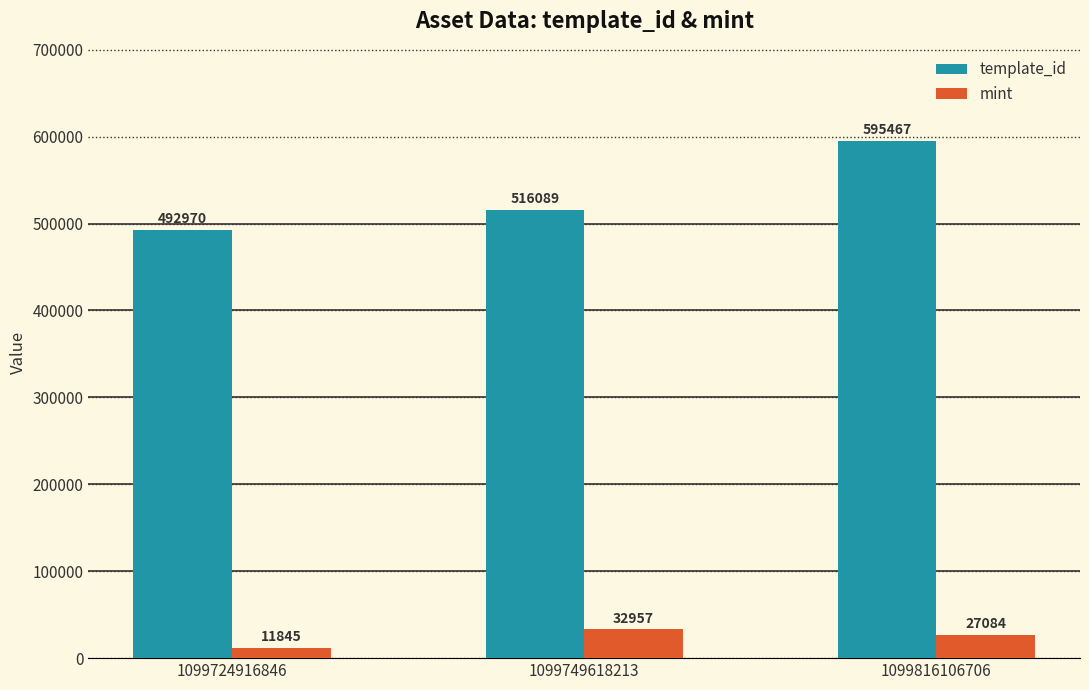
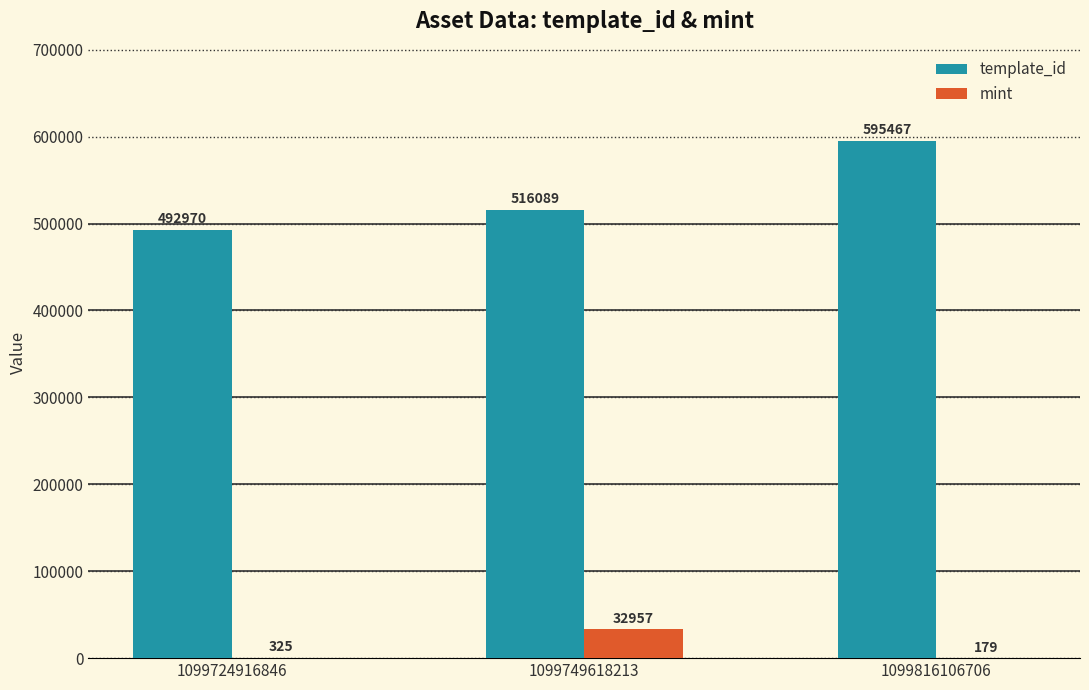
  {
    "template_id": {
      "1099724916846": 492970,
      "1099749618213": 516089,
      "1099816106706": 595467
    },
    "mint": {
-     "1099724916846": 11845,
+     "1099724916846": 325,
      "1099749618213": 32957,
-     "1099816106706": 27084
+     "1099816106706": 179
    }
  }
